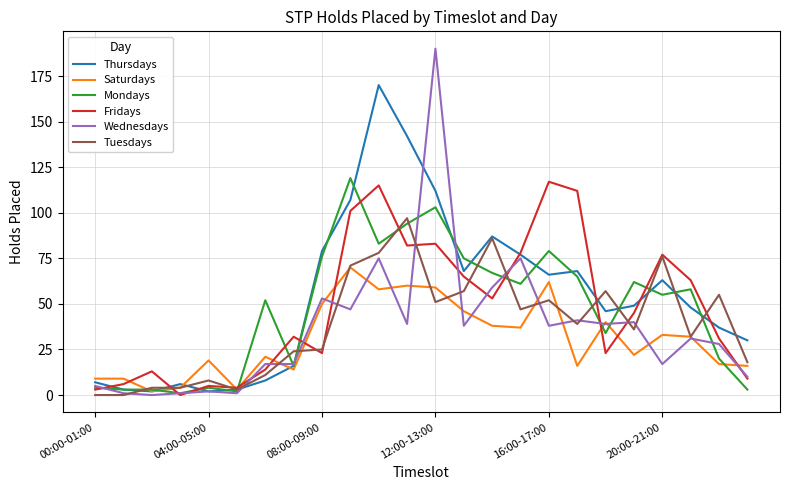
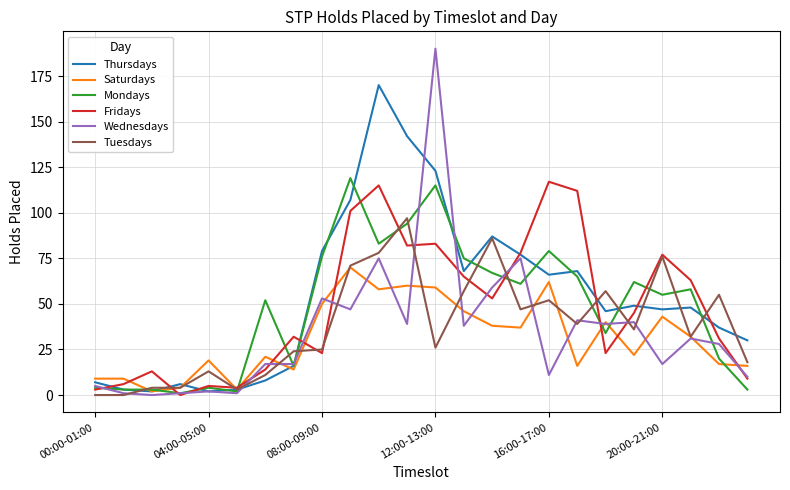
  {
    "Thursdays": {
      "00:00-01:00": 7,
      "08:00-09:00": 79,
-     "12:00-13:00": 112,
+     "12:00-13:00": 123,
      "16:00-17:00": 66,
-     "20:00-21:00": 63
+     "20:00-21:00": 47
    },
    "Saturdays": {
      "00:00-01:00": 9,
      "04:00-05:00": 19,
      "08:00-09:00": 50,
      "12:00-13:00": 59,
      "16:00-17:00": 62,
-     "20:00-21:00": 33
+     "20:00-21:00": 43
    },
    "Mondays": {
      "08:00-09:00": 76,
-     "12:00-13:00": 103,
+     "12:00-13:00": 115,
      "16:00-17:00": 79,
      "20:00-21:00": 55
    },
    "Fridays": {
      "08:00-09:00": 23,
      "12:00-13:00": 83,
      "16:00-17:00": 117
    },
    "Wednesdays": {
      "08:00-09:00": 53,
      "12:00-13:00": 190,
-     "16:00-17:00": 38,
+     "16:00-17:00": 11,
      "20:00-21:00": 17
    },
    "Tuesdays": {
      "00:00-01:00": 0,
-     "04:00-05:00": 8,
+     "04:00-05:00": 13,
      "08:00-09:00": 25,
-     "12:00-13:00": 51,
+     "12:00-13:00": 26,
      "16:00-17:00": 52
    }
  }
